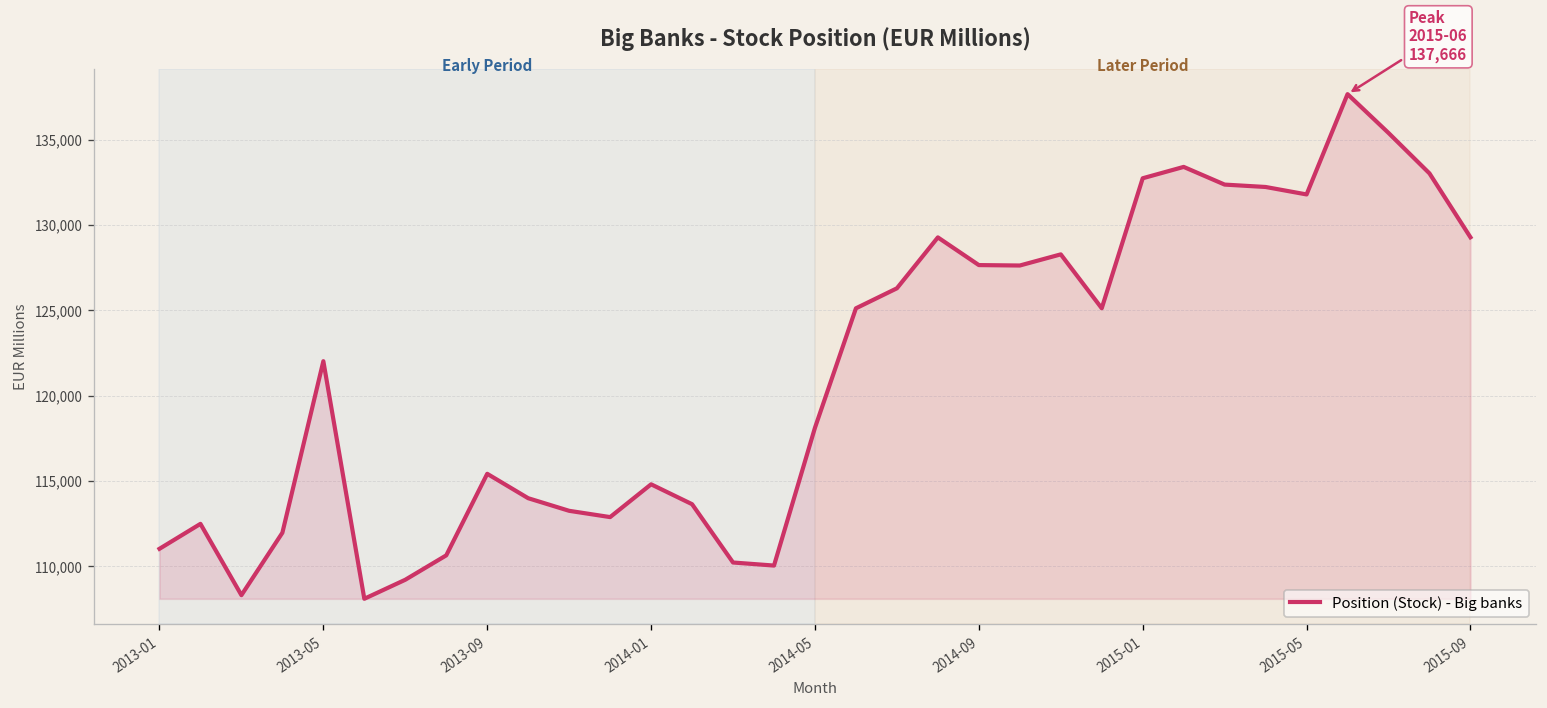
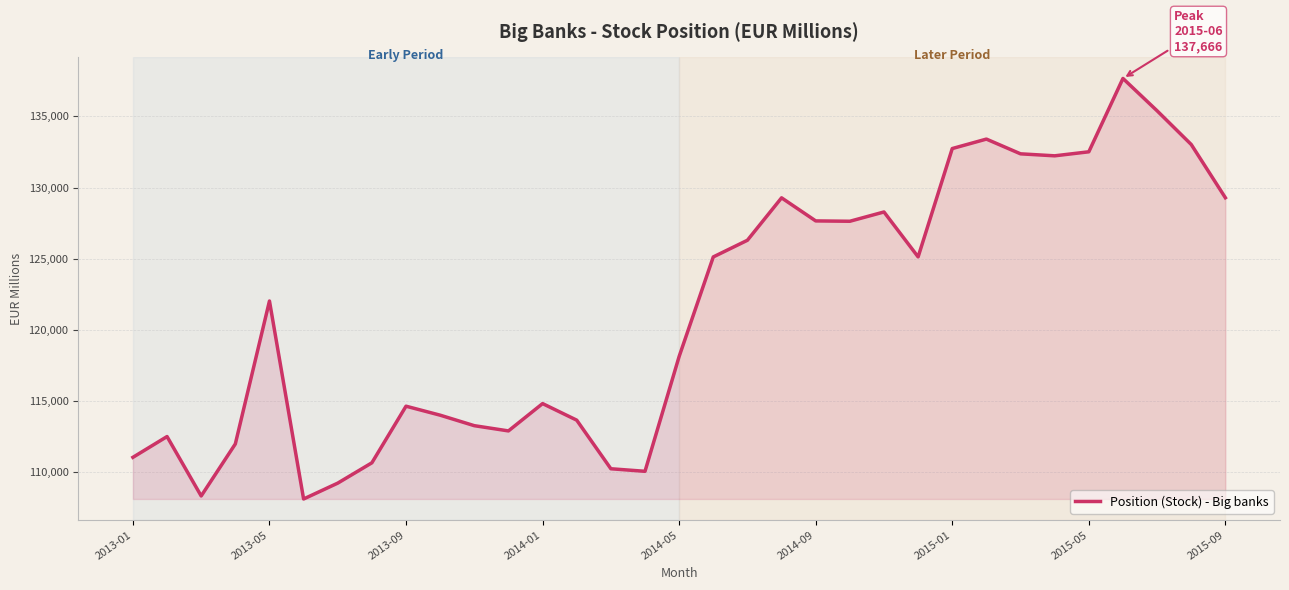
  {
    "2013-01": "111,000",
    "2013-05": "122,000",
-   "2013-09": "115,400",
+   "2013-09": "114,600",
    "2014-01": "114,800",
    "2014-05": "118,100",
    "2014-09": "127,700",
    "2015-01": "132,700",
-   "2015-05": "131,800",
+   "2015-05": "132,500",
    "2015-09": "129,300"
  }
